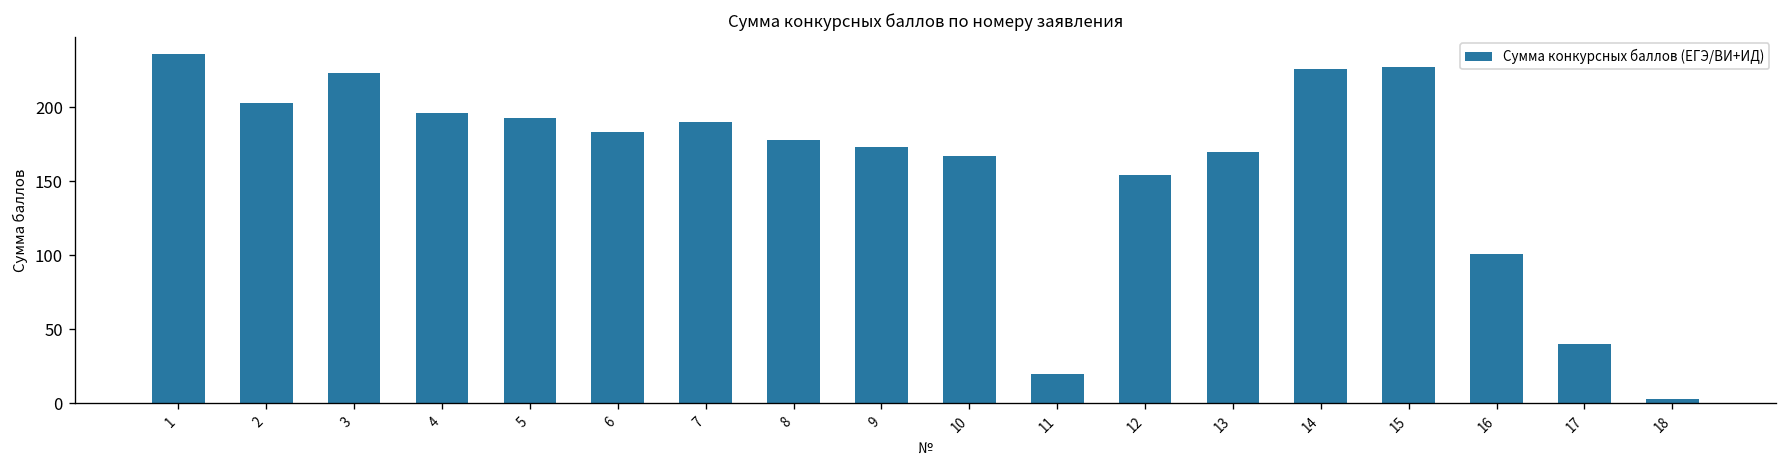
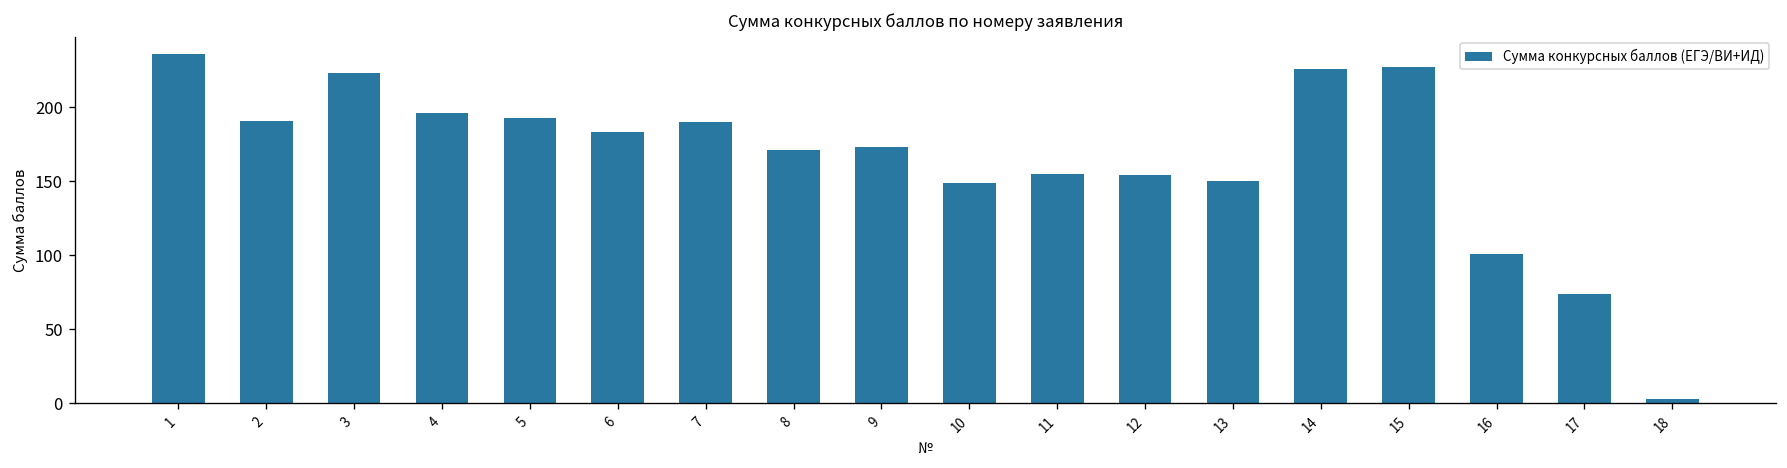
  {
    "1": 236,
-   "2": 203,
+   "2": 191,
    "3": 223,
    "4": 196,
    "5": 193,
    "6": 183,
    "7": 190,
-   "8": 178,
+   "8": 171,
    "9": 173,
-   "10": 167,
-   "11": 20,
+   "10": 149,
+   "11": 155,
    "12": 154,
-   "13": 170,
+   "13": 150,
    "14": 226,
    "15": 227,
    "16": 101,
-   "17": 40,
+   "17": 74,
    "18": 3
  }
